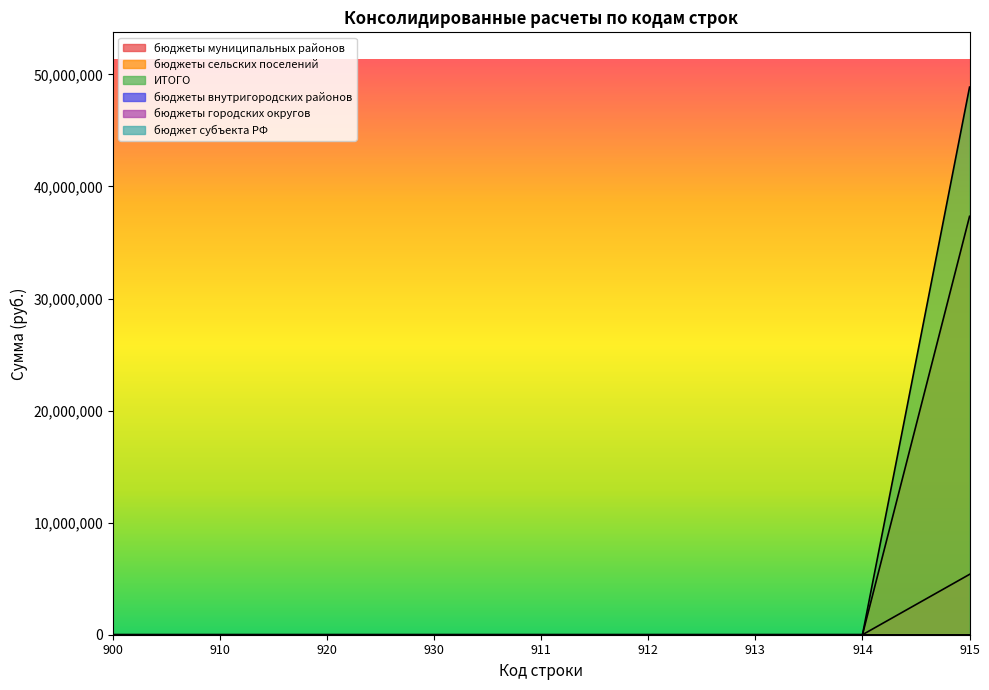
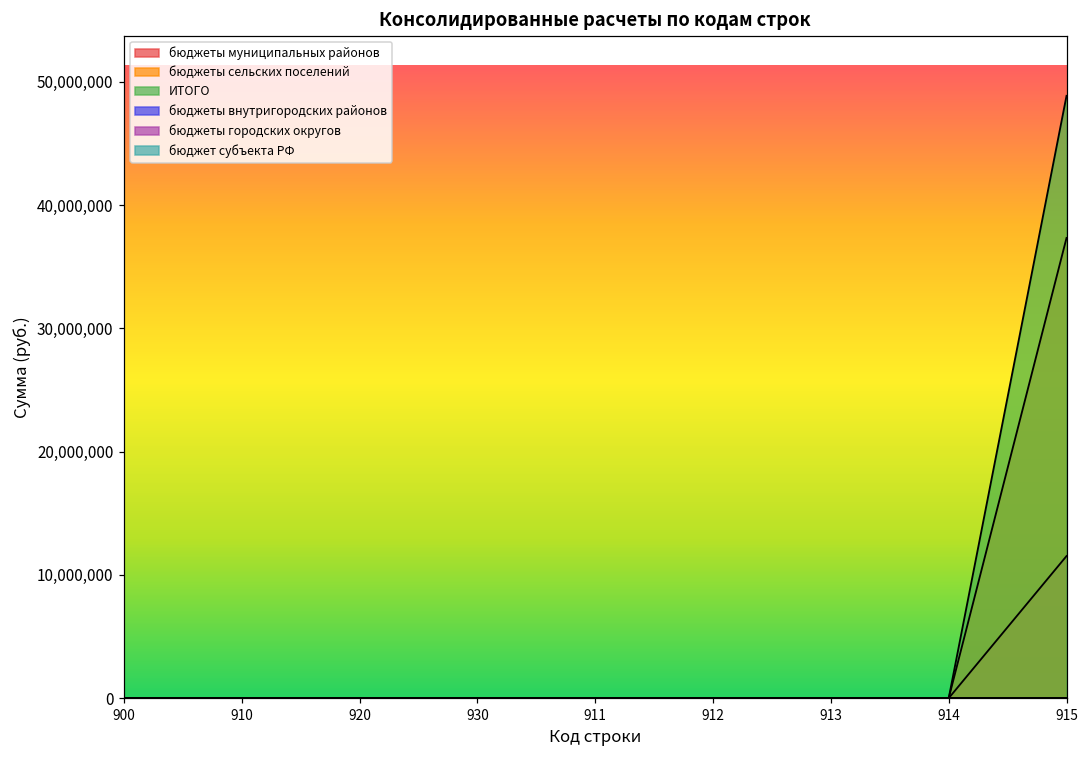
  {
    "бюджеты муниципальных районов": {
-     "915": "5,400,000"
+     "915": "11,500,000"
    },
    "бюджеты сельских поселений": {
      "915": "37,300,000"
    },
    "ИТОГО": {
      "915": "48,900,000"
    },
    "бюджет субъекта РФ": {
      "915": "0"
    }
  }
